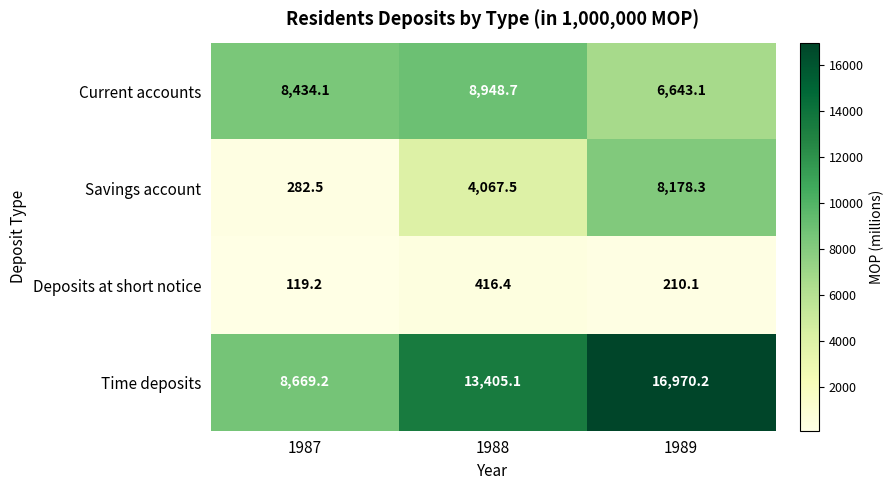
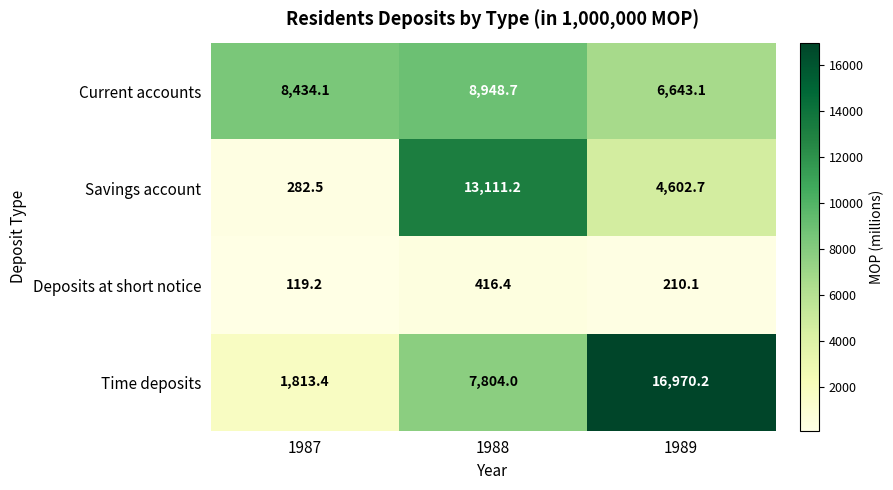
  {
    "Current accounts": {
      "1987": "8,434.1",
      "1988": "8,948.7",
      "1989": "6,643.1"
    },
    "Savings account": {
      "1987": "282.5",
-     "1988": "4,067.5",
-     "1989": "8,178.3"
+     "1988": "13,111.2",
+     "1989": "4,602.7"
    },
    "Deposits at short notice": {
      "1987": "119.2",
      "1988": "416.4",
      "1989": "210.1"
    },
    "Time deposits": {
-     "1987": "8,669.2",
-     "1988": "13,405.1",
+     "1987": "1,813.4",
+     "1988": "7,804.0",
      "1989": "16,970.2"
    }
  }
